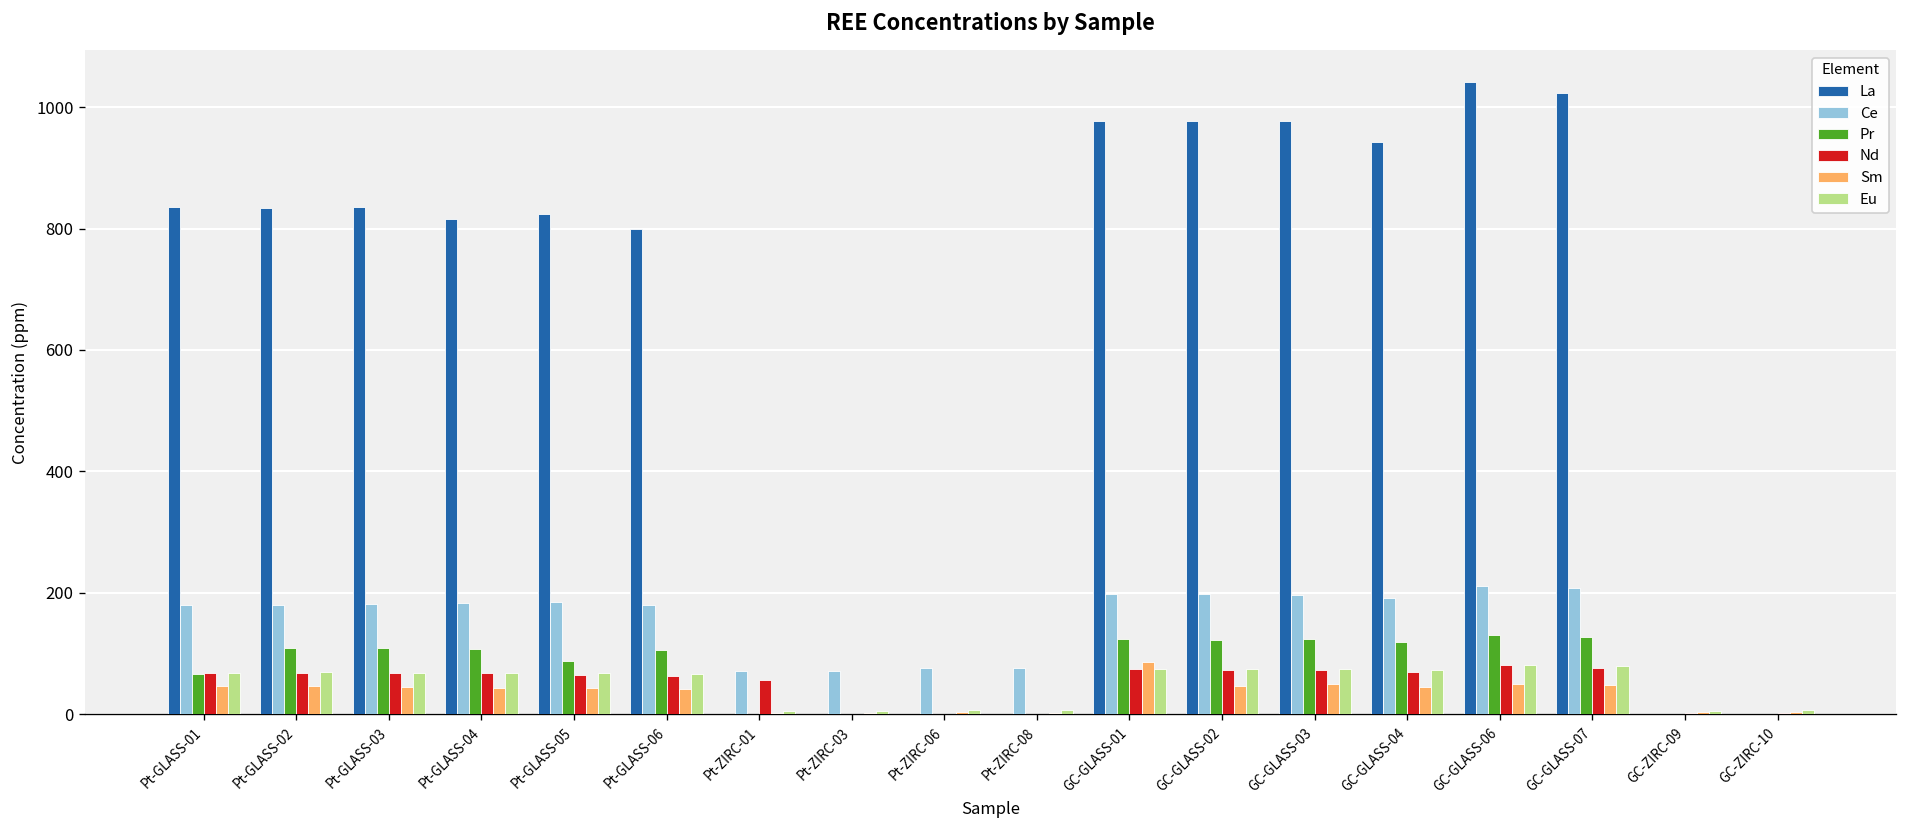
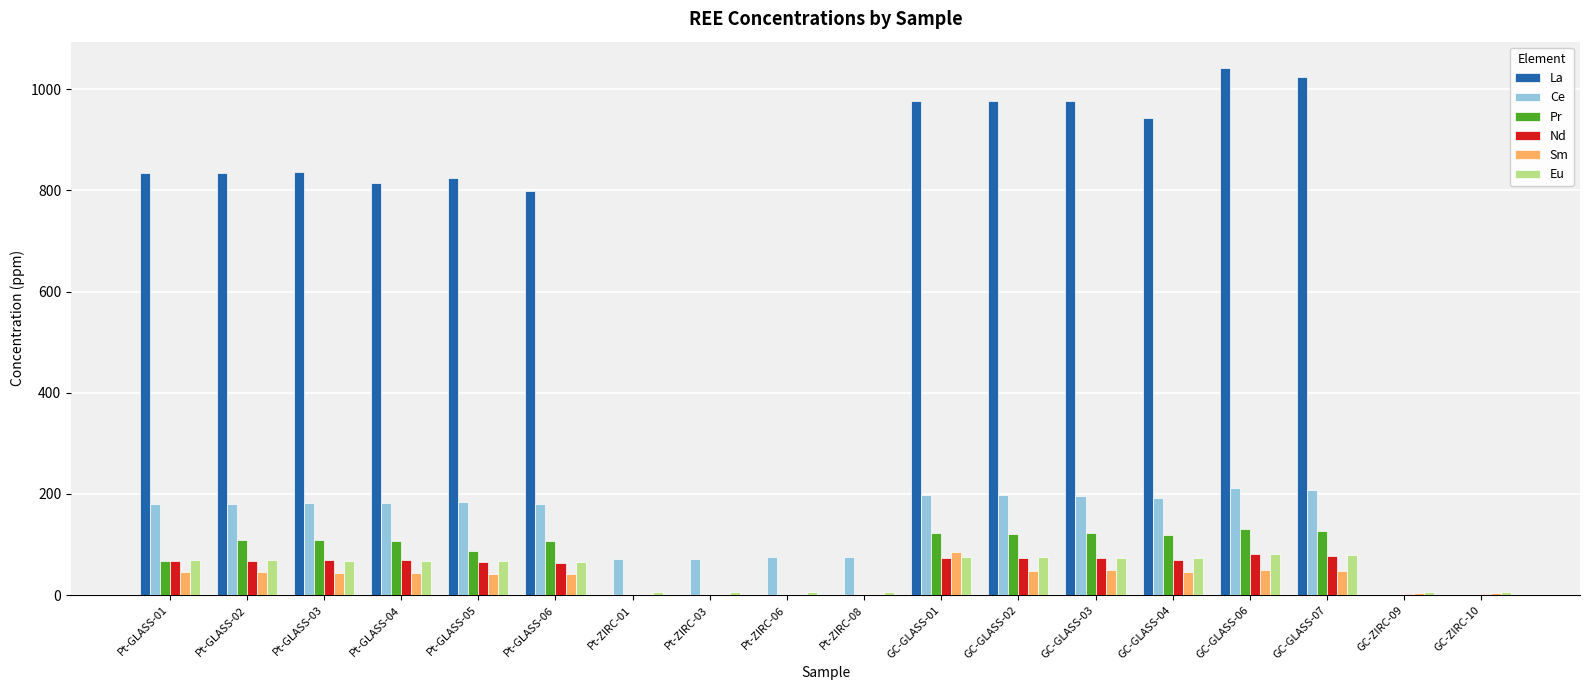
  {
    "La": {
      "Pt-GLASS-01": 830,
      "Pt-GLASS-02": 830,
      "Pt-GLASS-03": 840,
      "Pt-GLASS-04": 820,
      "Pt-GLASS-05": 820,
      "Pt-GLASS-06": 800,
      "GC-GLASS-01": 980,
      "GC-GLASS-02": 980,
      "GC-GLASS-03": 980,
      "GC-GLASS-04": 940,
      "GC-GLASS-06": 1040,
      "GC-GLASS-07": 1020
    },
    "Ce": {
      "Pt-GLASS-01": 180,
      "Pt-GLASS-02": 180,
      "Pt-GLASS-03": 180,
      "Pt-GLASS-04": 180,
      "Pt-GLASS-05": 180,
      "Pt-GLASS-06": 180,
      "Pt-ZIRC-01": 70,
      "Pt-ZIRC-03": 70,
      "Pt-ZIRC-06": 80,
      "Pt-ZIRC-08": 80,
      "GC-GLASS-01": 200,
      "GC-GLASS-02": 200,
      "GC-GLASS-03": 200,
      "GC-GLASS-04": 190,
      "GC-GLASS-06": 210,
      "GC-GLASS-07": 210
    },
    "Pr": {
      "Pt-GLASS-01": 70,
      "Pt-GLASS-02": 110,
      "Pt-GLASS-03": 110,
      "Pt-GLASS-04": 110,
      "Pt-GLASS-05": 90,
      "Pt-GLASS-06": 110,
      "GC-GLASS-01": 120,
      "GC-GLASS-02": 120,
      "GC-GLASS-03": 120,
      "GC-GLASS-04": 120,
      "GC-GLASS-06": 130,
      "GC-GLASS-07": 130
    },
    "Nd": {
      "Pt-GLASS-01": 70,
      "Pt-GLASS-02": 70,
      "Pt-GLASS-03": 70,
      "Pt-GLASS-04": 70,
      "Pt-GLASS-05": 70,
      "Pt-GLASS-06": 60,
-     "Pt-ZIRC-01": 60,
+     "Pt-ZIRC-01": 0,
      "GC-GLASS-01": 70,
      "GC-GLASS-02": 70,
      "GC-GLASS-03": 70,
      "GC-GLASS-04": 70,
      "GC-GLASS-06": 80,
      "GC-GLASS-07": 80
    },
    "Sm": {
      "Pt-GLASS-01": 50,
      "Pt-GLASS-02": 50,
      "Pt-GLASS-03": 40,
      "Pt-GLASS-04": 40,
      "Pt-GLASS-05": 40,
      "Pt-GLASS-06": 40,
      "GC-GLASS-01": 90,
      "GC-GLASS-02": 50,
      "GC-GLASS-03": 50,
      "GC-GLASS-04": 40,
      "GC-GLASS-06": 50,
      "GC-GLASS-07": 50
    },
    "Eu": {
      "Pt-GLASS-01": 70,
      "Pt-GLASS-02": 70,
      "Pt-GLASS-03": 70,
      "Pt-GLASS-04": 70,
      "Pt-GLASS-05": 70,
      "Pt-GLASS-06": 70,
      "Pt-ZIRC-01": 10,
      "Pt-ZIRC-03": 10,
      "Pt-ZIRC-06": 10,
      "Pt-ZIRC-08": 10,
      "GC-GLASS-01": 70,
      "GC-GLASS-02": 70,
      "GC-GLASS-03": 70,
      "GC-GLASS-04": 70,
      "GC-GLASS-06": 80,
      "GC-GLASS-07": 80,
      "GC-ZIRC-09": 10,
      "GC-ZIRC-10": 10
    }
  }
